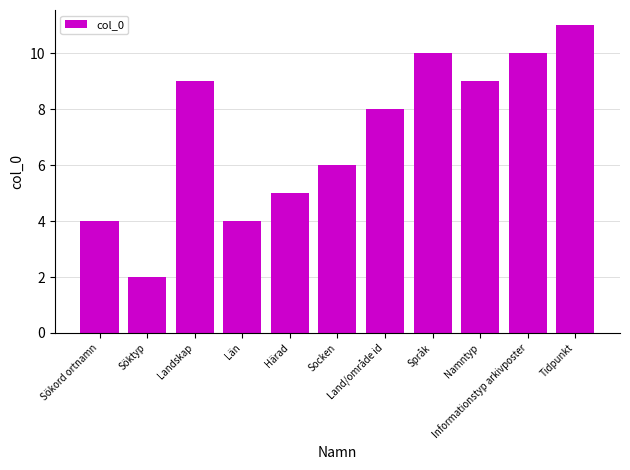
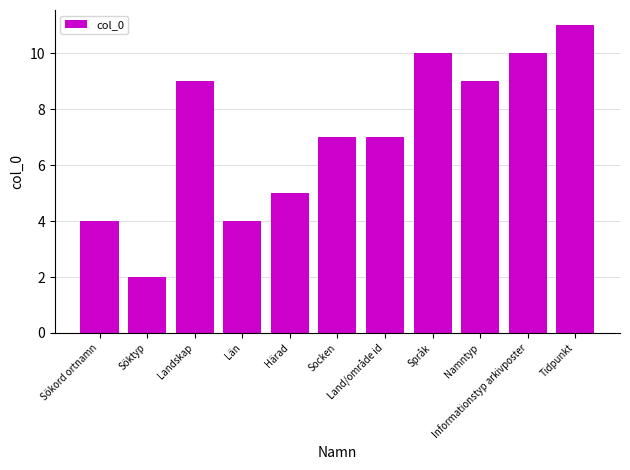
  {
    "Sökord ortnamn": 4,
    "Söktyp": 2,
    "Landskap": 9,
    "Län": 4,
    "Härad": 5,
-   "Socken": 6,
-   "Land/område id": 8,
+   "Socken": 7,
+   "Land/område id": 7,
    "Språk": 10,
    "Namntyp": 9,
    "Informationstyp arkivposter": 10,
    "Tidpunkt": 11
  }
